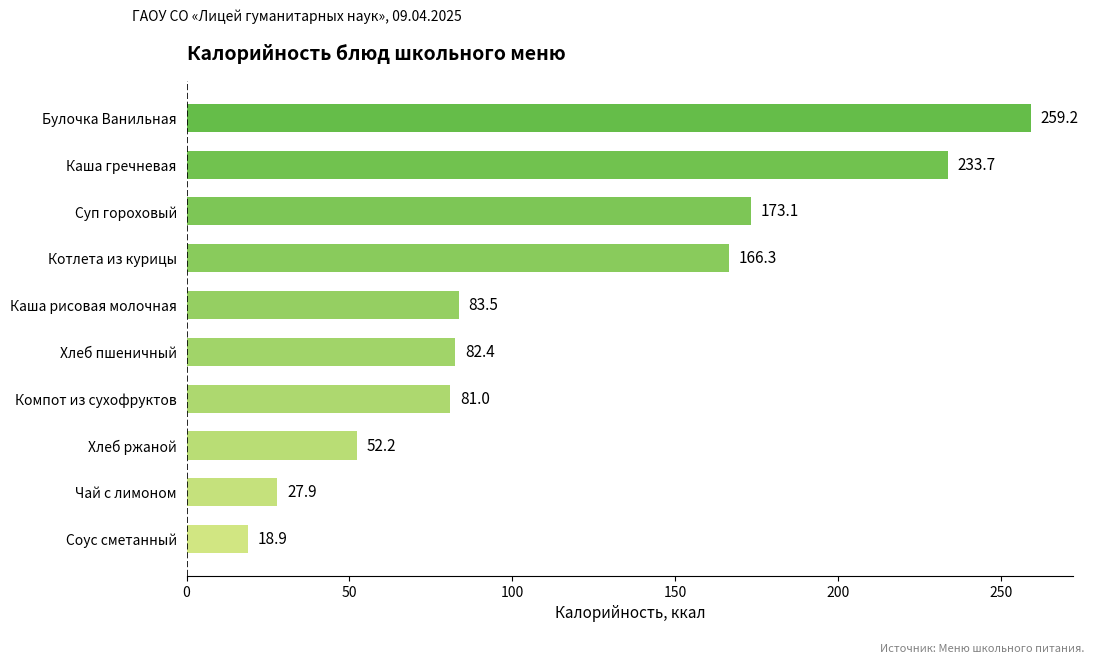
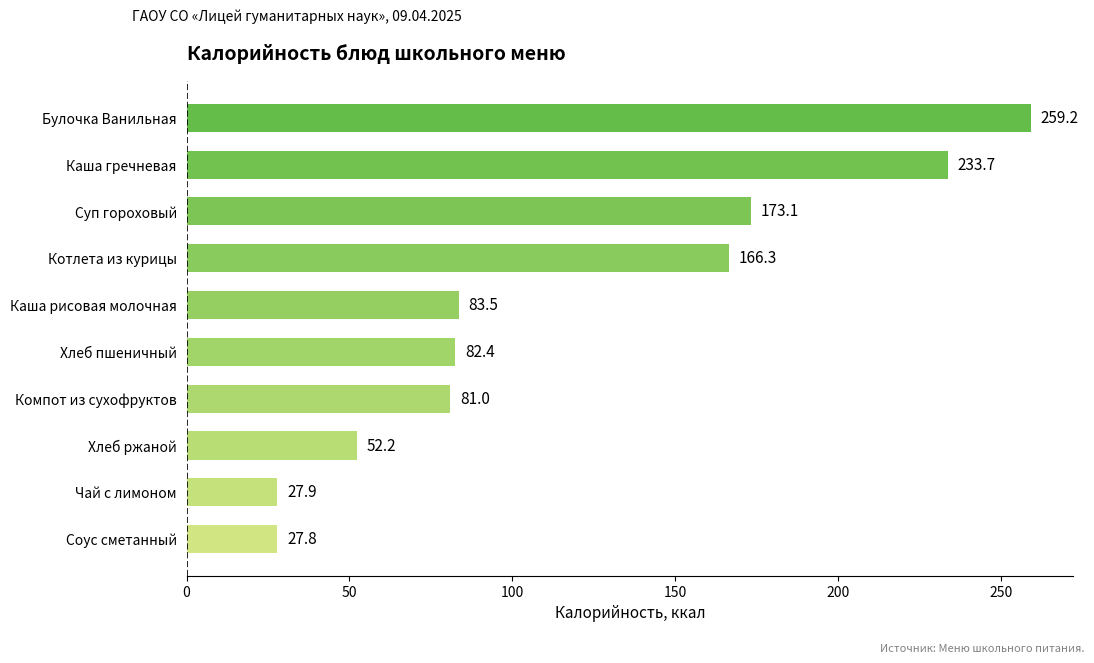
  {
    "Булочка Ванильная": 259.2,
    "Каша гречневая": 233.7,
    "Суп гороховый": 173.1,
    "Котлета из курицы": 166.3,
    "Каша рисовая молочная": 83.5,
    "Хлеб пшеничный": 82.4,
    "Компот из сухофруктов": 81.0,
    "Хлеб ржаной": 52.2,
    "Чай с лимоном": 27.9,
-   "Соус сметанный": 18.9
+   "Соус сметанный": 27.8
  }
